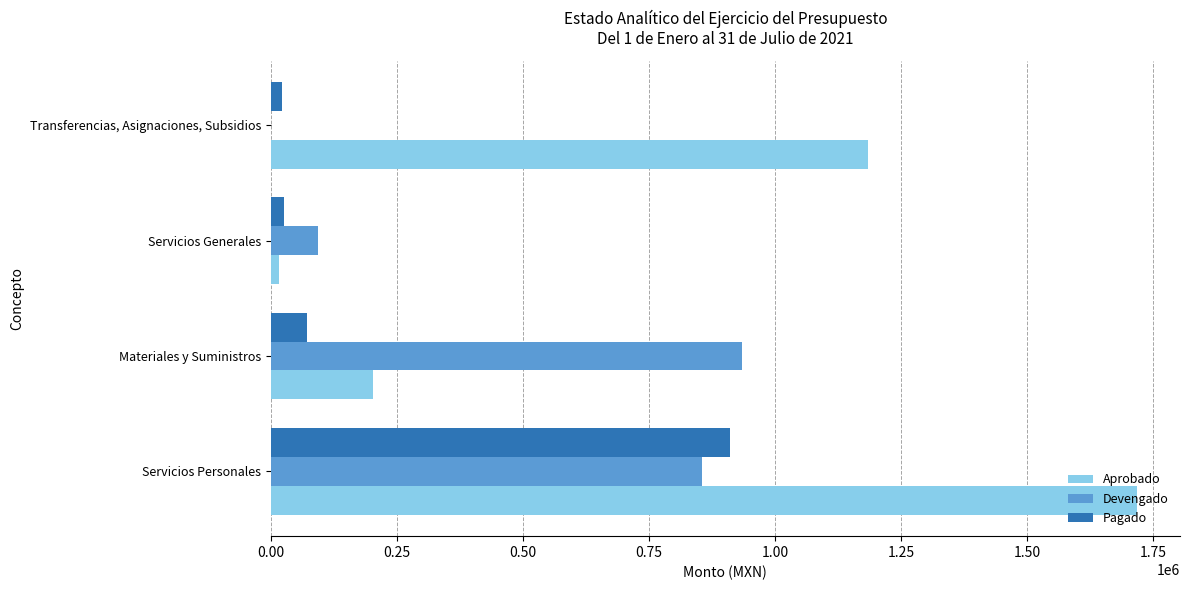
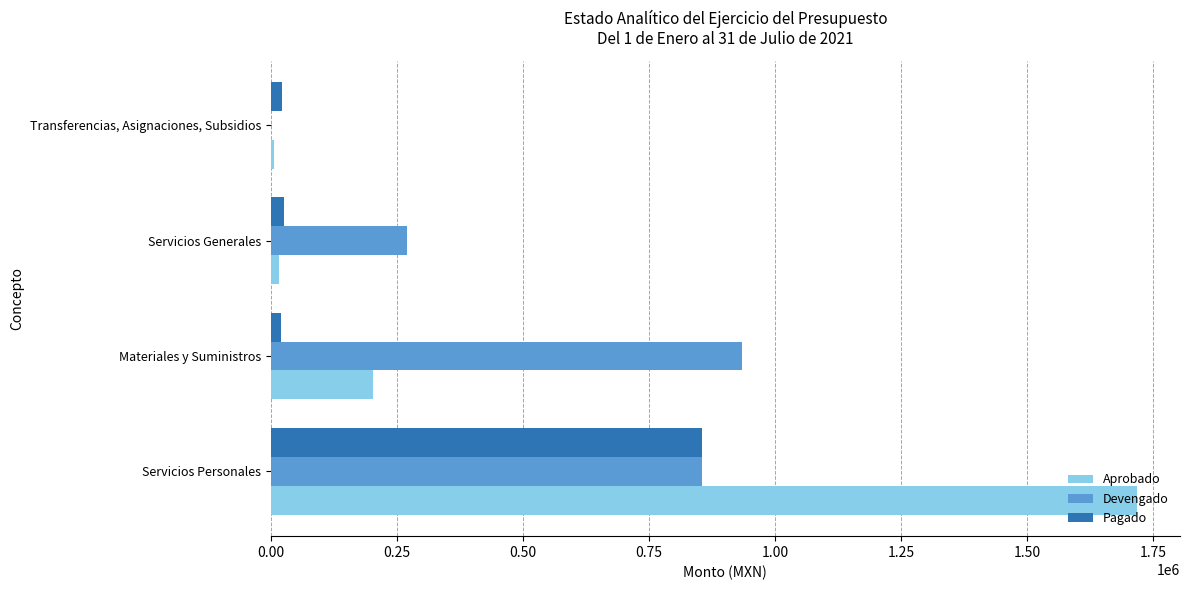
  {
    "Aprobado": {
-     "Transferencias, Asignaciones, Subsidios": 1190000,
+     "Transferencias, Asignaciones, Subsidios": 10000,
      "Servicios Generales": 20000,
      "Materiales y Suministros": 200000,
      "Servicios Personales": 1720000
    },
    "Devengado": {
      "Transferencias, Asignaciones, Subsidios": 0,
-     "Servicios Generales": 90000,
+     "Servicios Generales": 270000,
      "Materiales y Suministros": 930000,
      "Servicios Personales": 850000
    },
    "Pagado": {
      "Transferencias, Asignaciones, Subsidios": 20000,
      "Servicios Generales": 30000,
-     "Materiales y Suministros": 70000,
-     "Servicios Personales": 910000
+     "Materiales y Suministros": 20000,
+     "Servicios Personales": 850000
    }
  }
